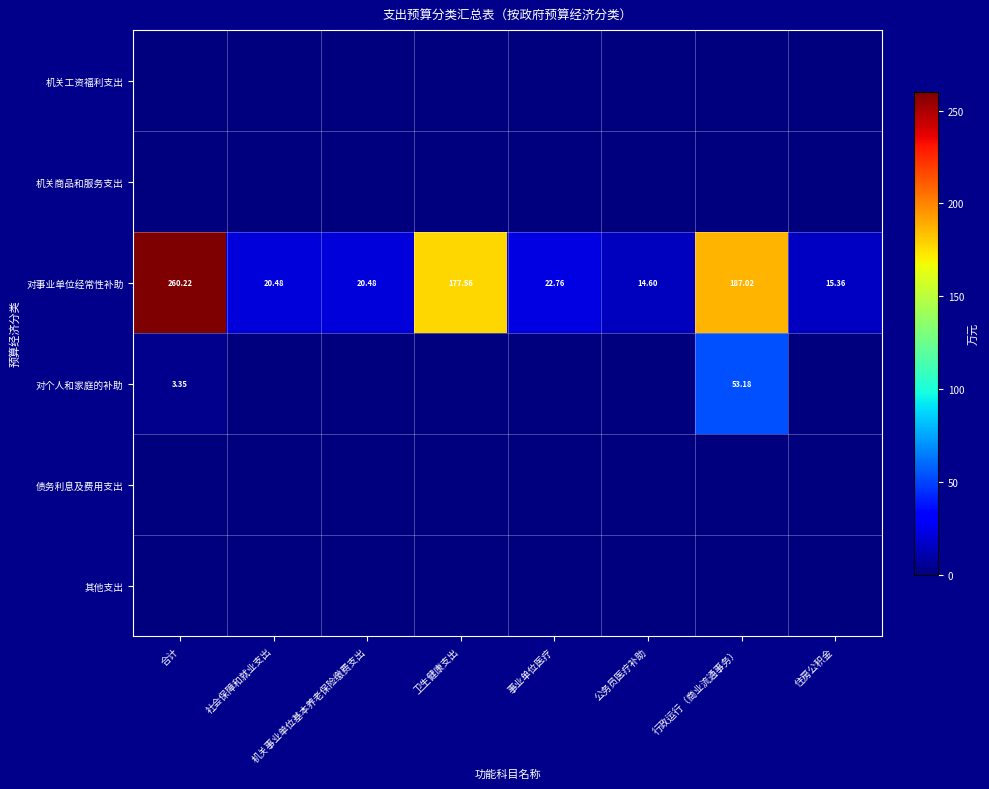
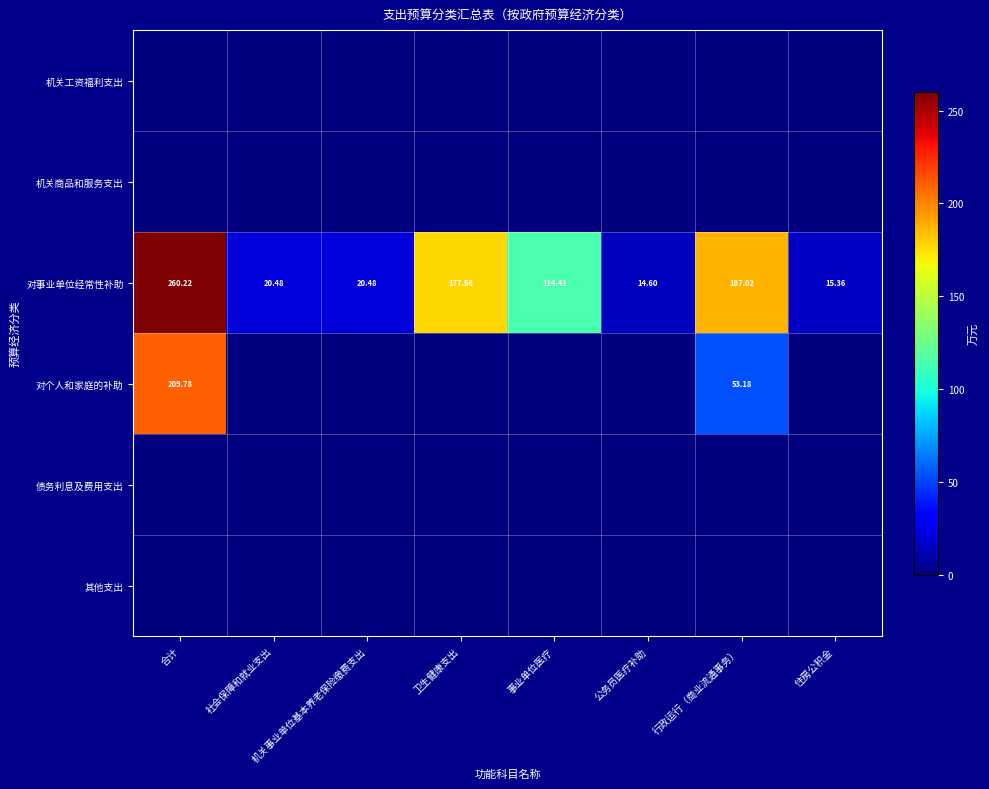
  {
    "对事业单位经常性补助": {
      "合计": 260.22,
      "社会保障和就业支出": 20.48,
      "机关事业单位基本养老保险缴费支出": 20.48,
      "卫生健康支出": 177.56,
-     "事业单位医疗": 22.76,
+     "事业单位医疗": 114.41,
      "公务员医疗补助": 14.60,
      "行政运行（商业流通事务）": 187.02,
      "住房公积金": 15.36
    },
    "对个人和家庭的补助": {
-     "合计": 3.35,
+     "合计": 209.78,
      "行政运行（商业流通事务）": 53.18
    }
  }
